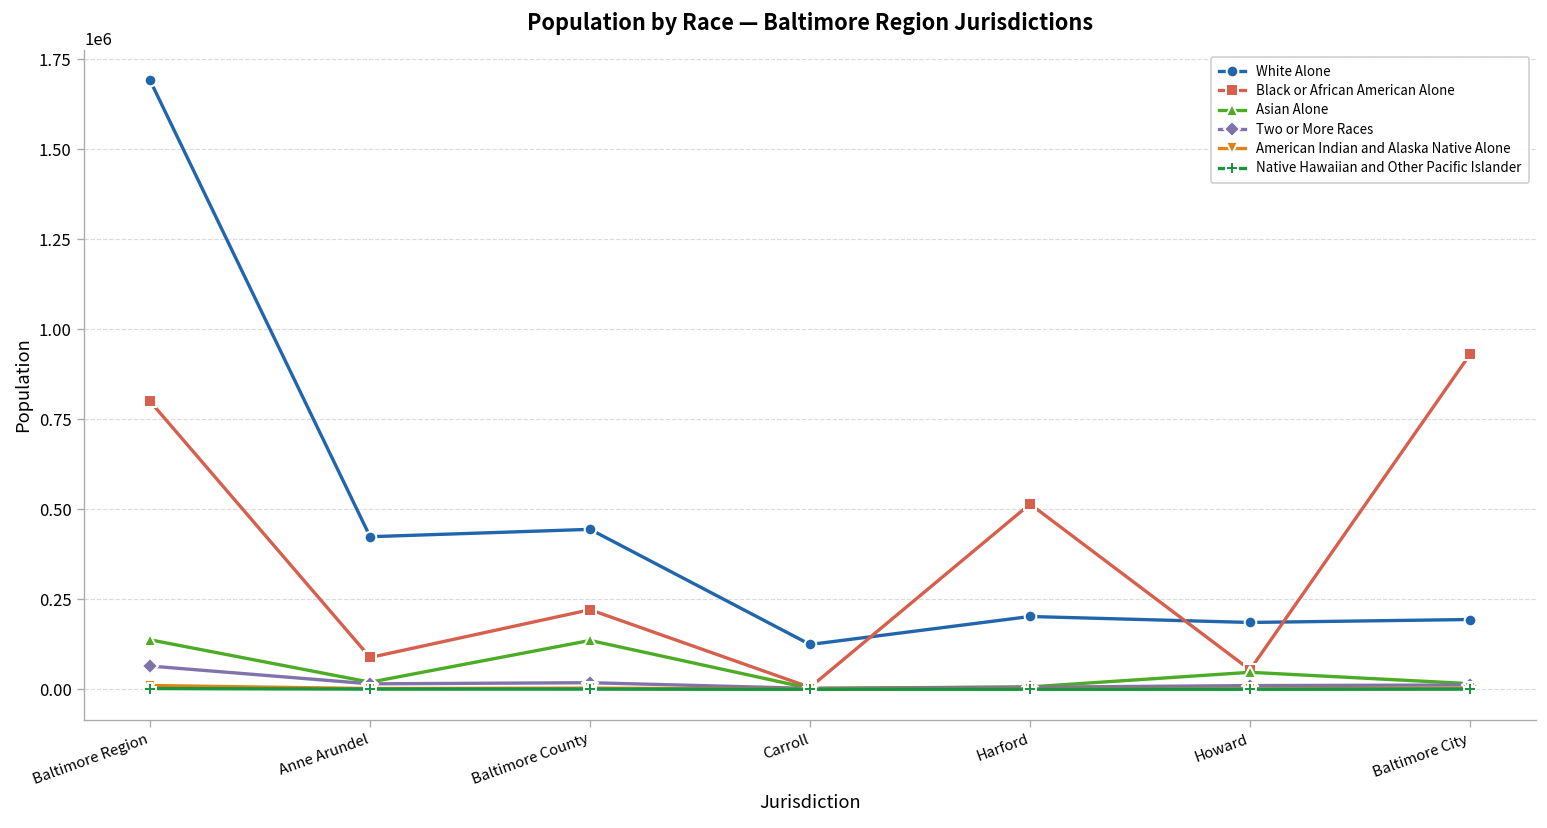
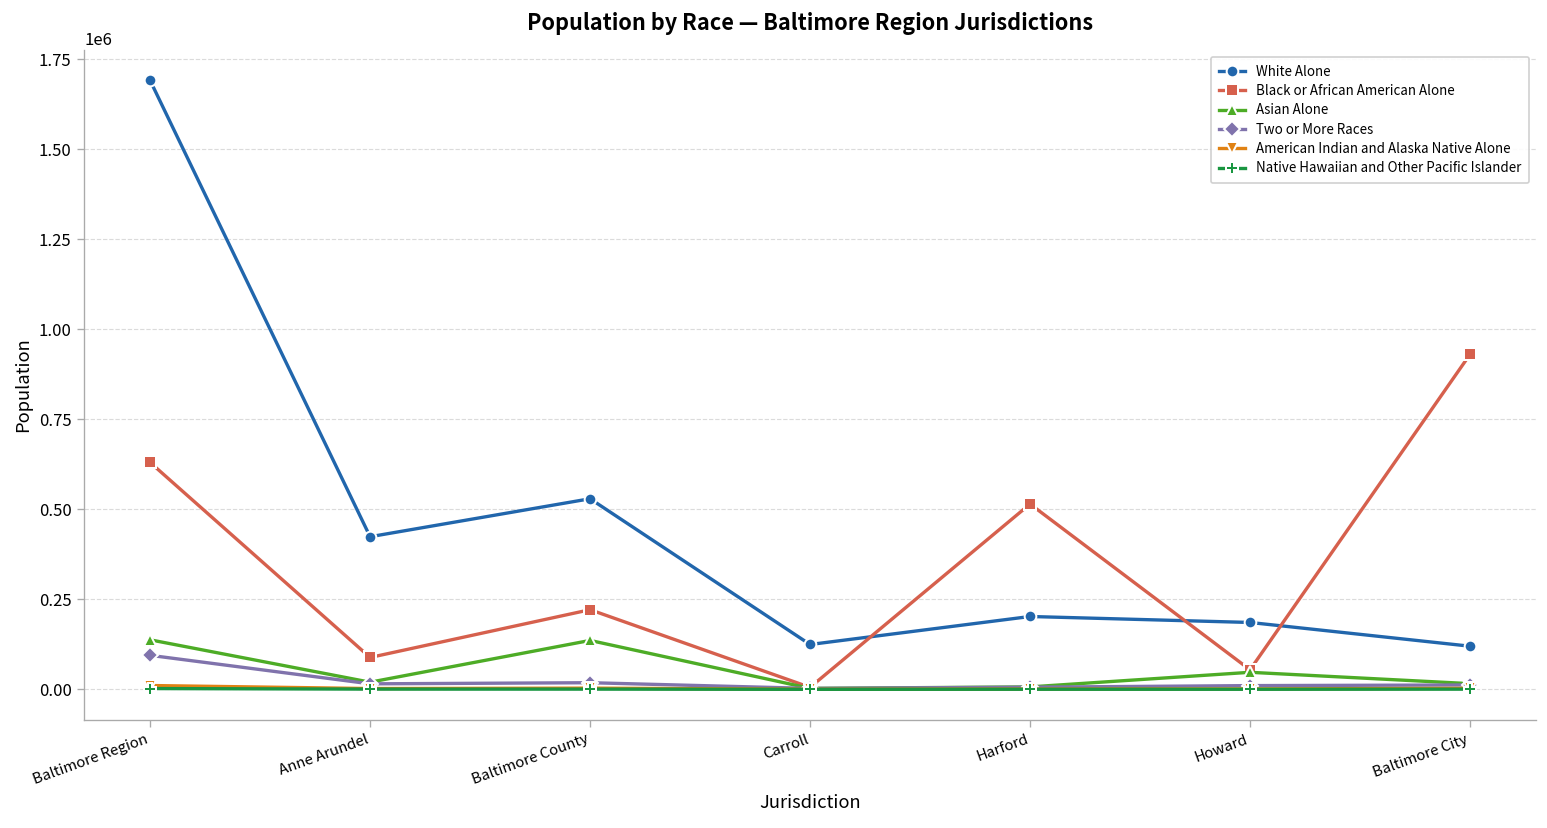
  {
    "White Alone": {
      "Baltimore Region": 1690000,
      "Anne Arundel": 420000,
-     "Baltimore County": 440000,
+     "Baltimore County": 530000,
      "Carroll": 120000,
      "Harford": 200000,
      "Howard": 190000,
-     "Baltimore City": 190000
+     "Baltimore City": 120000
    },
    "Black or African American Alone": {
-     "Baltimore Region": 800000,
+     "Baltimore Region": 630000,
      "Anne Arundel": 90000,
      "Baltimore County": 220000,
      "Harford": 510000,
      "Baltimore City": 930000
    },
    "Asian Alone": {
      "Baltimore Region": 140000,
      "Baltimore County": 140000
    },
    "Two or More Races": {
-     "Baltimore Region": 60000,
+     "Baltimore Region": 90000,
      "Baltimore County": 20000,
      "Howard": 10000
    }
  }
